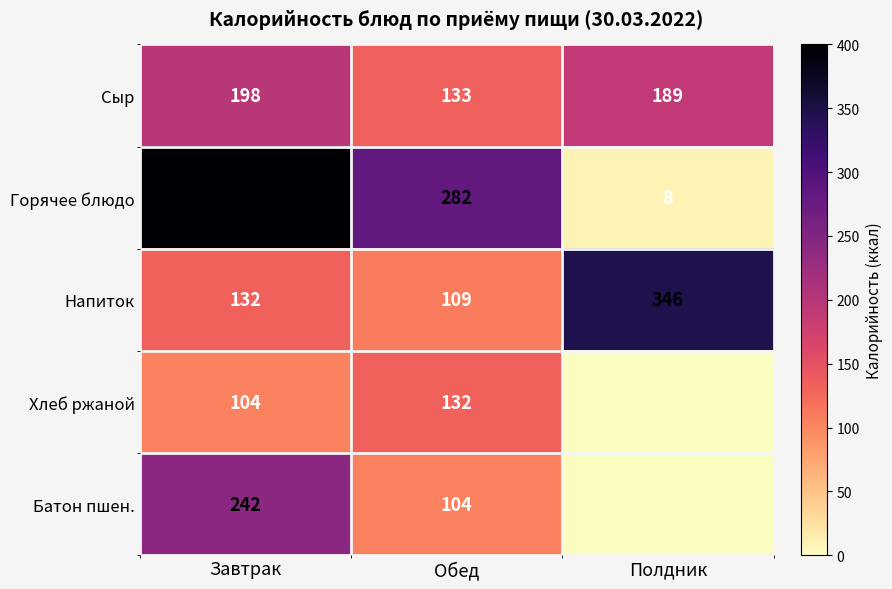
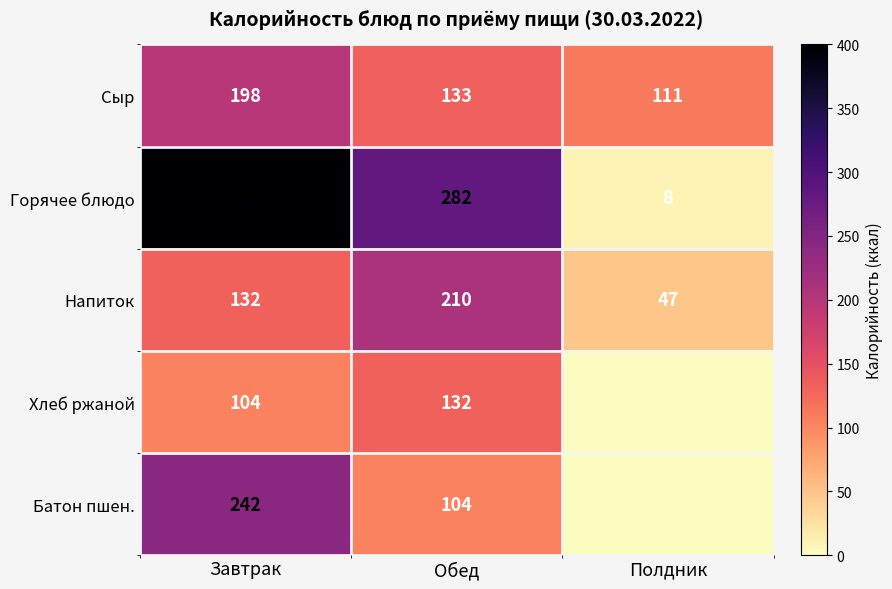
  {
    "Сыр": {
      "Завтрак": 198,
      "Обед": 133,
-     "Полдник": 189
+     "Полдник": 111
    },
    "Горячее блюдо": {
      "Обед": 282,
      "Полдник": 8
    },
    "Напиток": {
      "Завтрак": 132,
-     "Обед": 109,
-     "Полдник": 346
+     "Обед": 210,
+     "Полдник": 47
    },
    "Хлеб ржаной": {
      "Завтрак": 104,
      "Обед": 132
    },
    "Батон пшен.": {
      "Завтрак": 242,
      "Обед": 104
    }
  }
